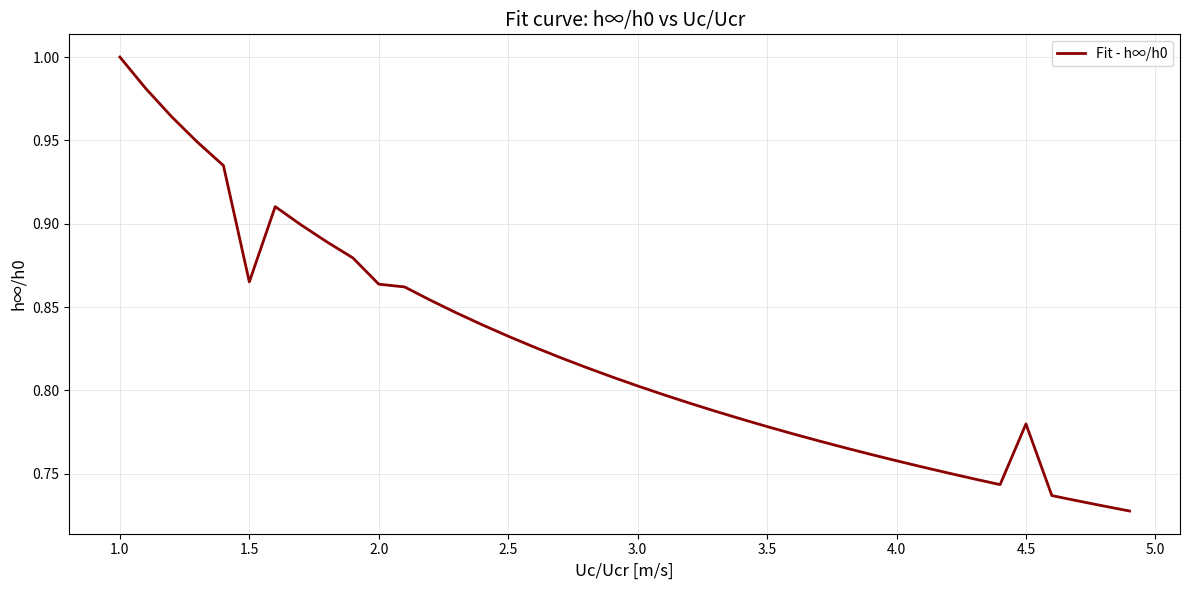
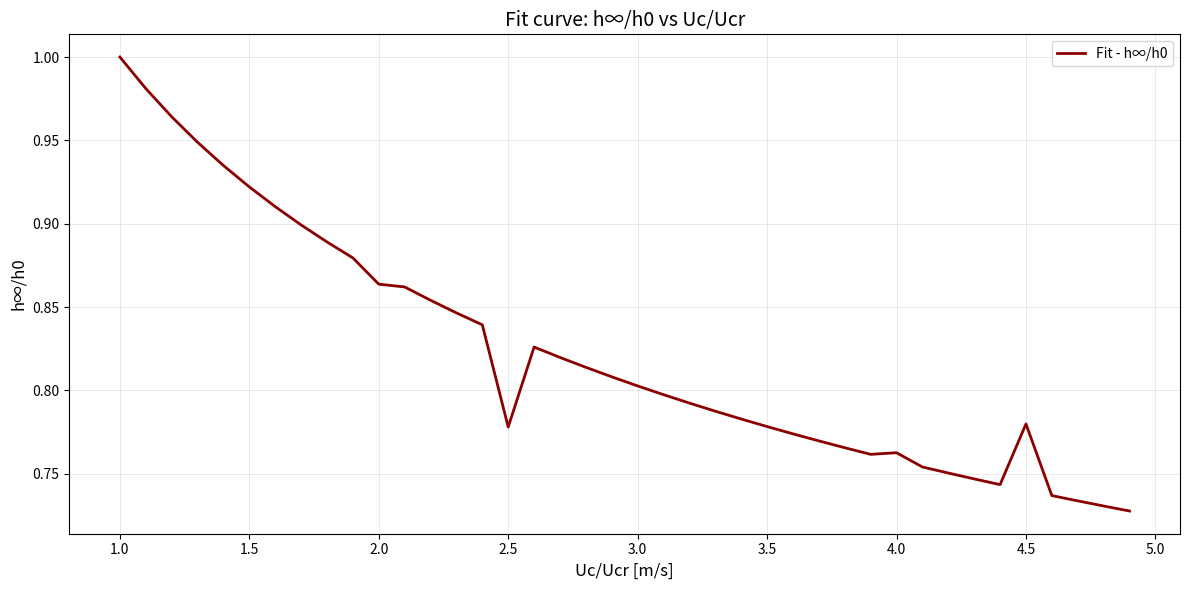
  {
    "1.0": 1.000,
-   "1.5": 0.865,
+   "1.5": 0.922,
    "2.0": 0.864,
-   "2.5": 0.833,
+   "2.5": 0.778,
    "3.0": 0.803,
    "3.5": 0.778,
-   "4.0": 0.758,
+   "4.0": 0.763,
    "4.5": 0.780
  }
